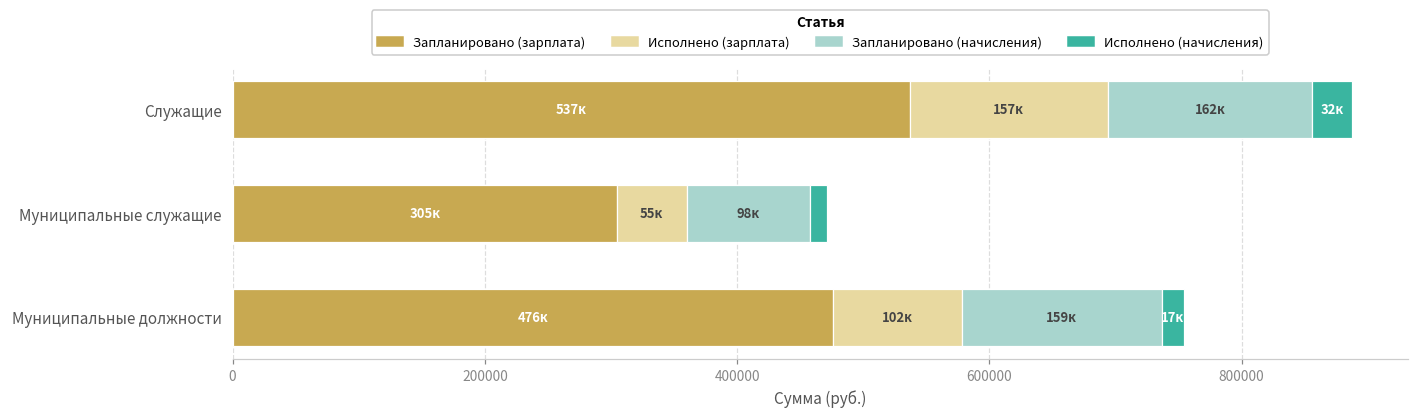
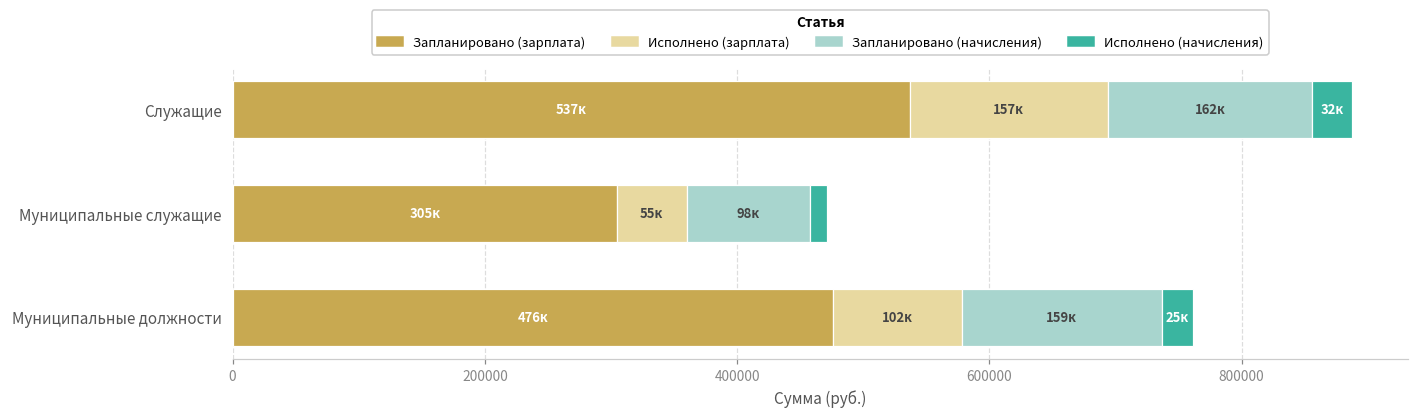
  {
    "Исполнено (начисления)": {
-     "Муниципальные должности": "17к"
+     "Муниципальные должности": "25к"
    }
  }
